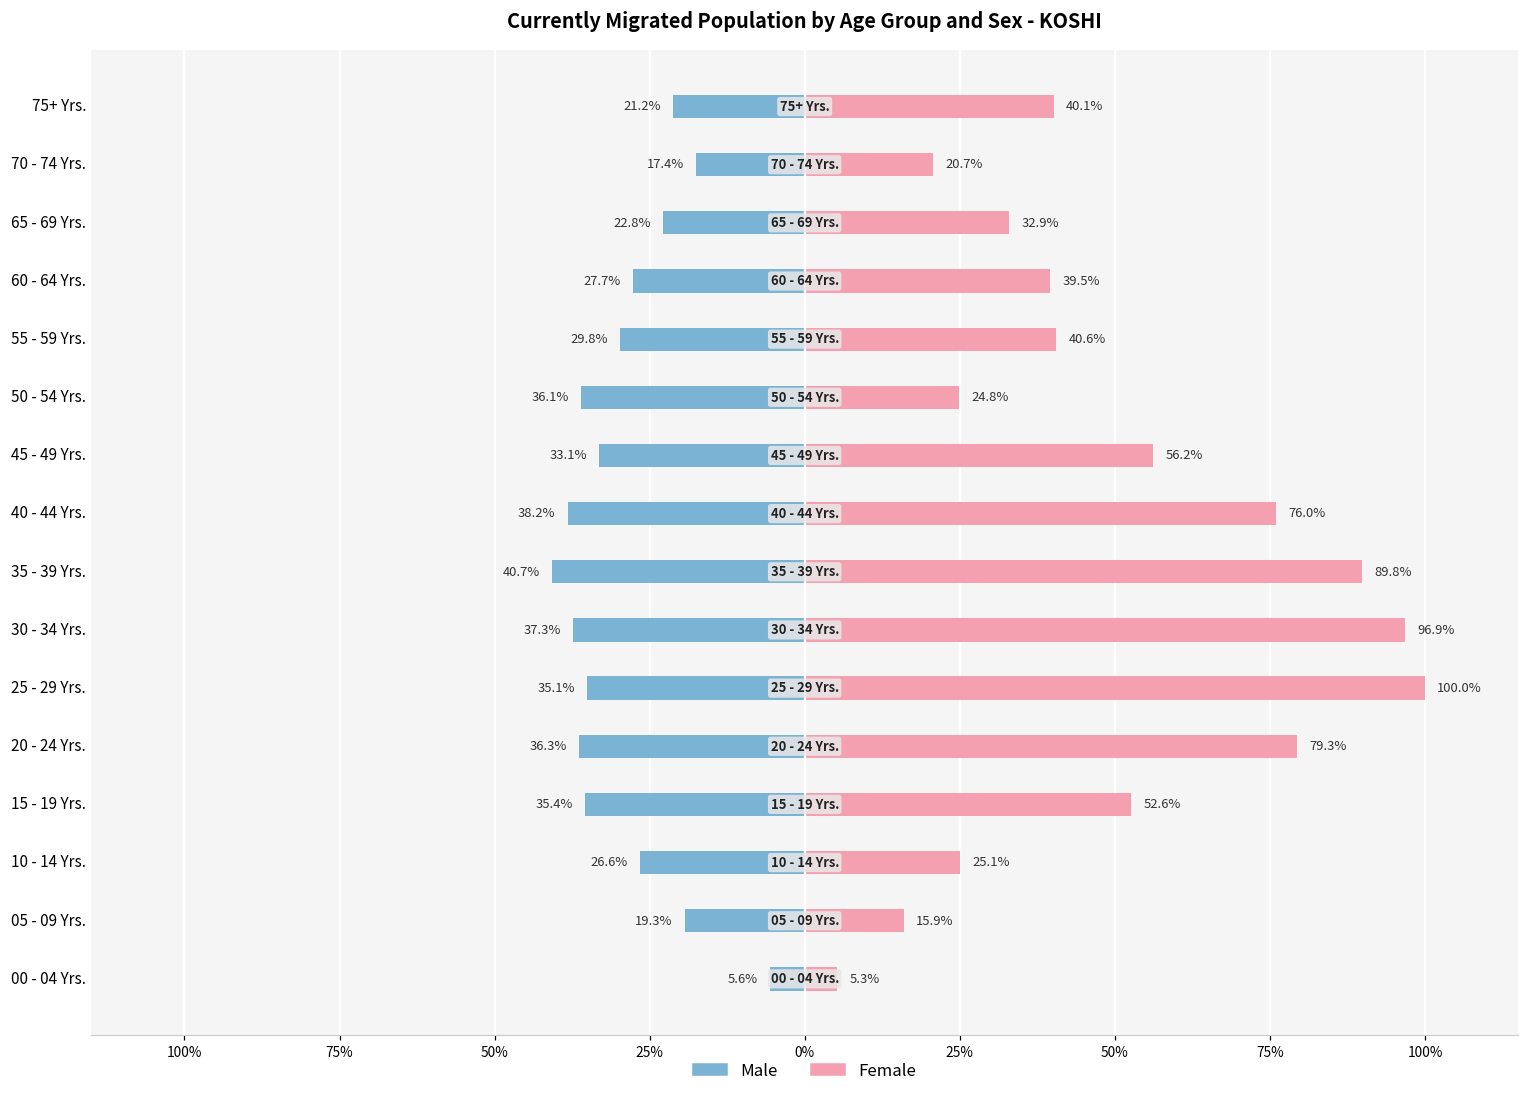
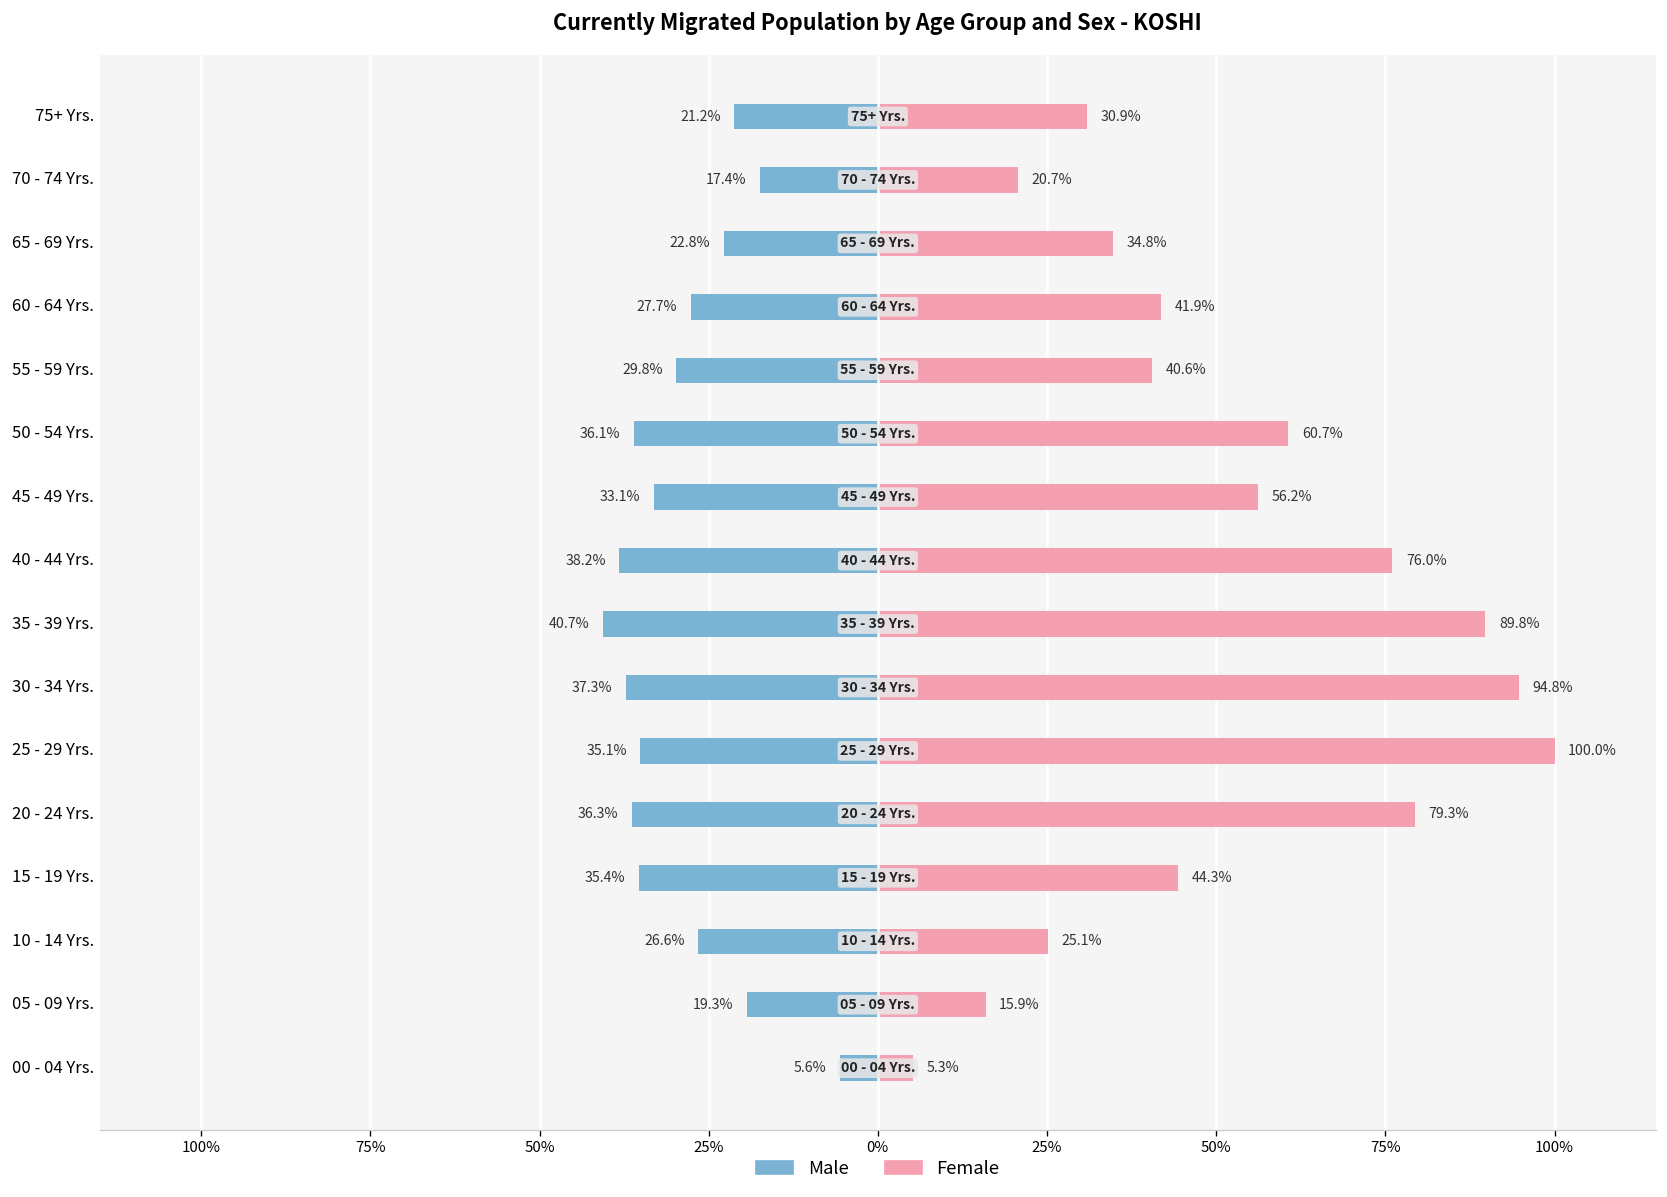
  {
    "Female": {
-     "75+ Yrs.": "40.1%",
+     "75+ Yrs.": "30.9%",
      "70 - 74 Yrs.": "20.7%",
-     "65 - 69 Yrs.": "32.9%",
-     "60 - 64 Yrs.": "39.5%",
+     "65 - 69 Yrs.": "34.8%",
+     "60 - 64 Yrs.": "41.9%",
      "55 - 59 Yrs.": "40.6%",
-     "50 - 54 Yrs.": "24.8%",
+     "50 - 54 Yrs.": "60.7%",
      "45 - 49 Yrs.": "56.2%",
      "40 - 44 Yrs.": "76.0%",
      "35 - 39 Yrs.": "89.8%",
-     "30 - 34 Yrs.": "96.9%",
+     "30 - 34 Yrs.": "94.8%",
      "25 - 29 Yrs.": "100.0%",
      "20 - 24 Yrs.": "79.3%",
-     "15 - 19 Yrs.": "52.6%",
+     "15 - 19 Yrs.": "44.3%",
      "10 - 14 Yrs.": "25.1%",
      "05 - 09 Yrs.": "15.9%"
    }
  }
